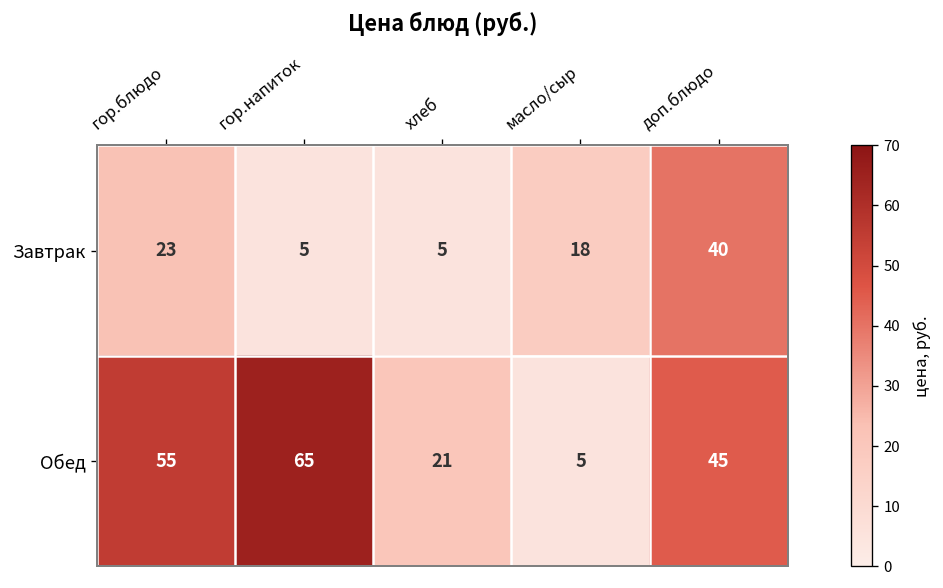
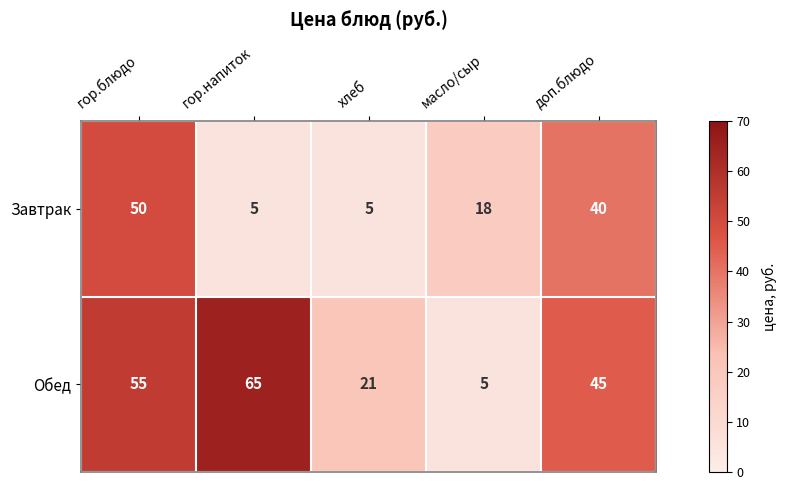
  {
    "Завтрак": {
-     "гор.блюдо": 23,
+     "гор.блюдо": 50,
      "гор.напиток": 5,
      "хлеб": 5,
      "масло/сыр": 18,
      "доп.блюдо": 40
    },
    "Обед": {
      "гор.блюдо": 55,
      "гор.напиток": 65,
      "хлеб": 21,
      "масло/сыр": 5,
      "доп.блюдо": 45
    }
  }
